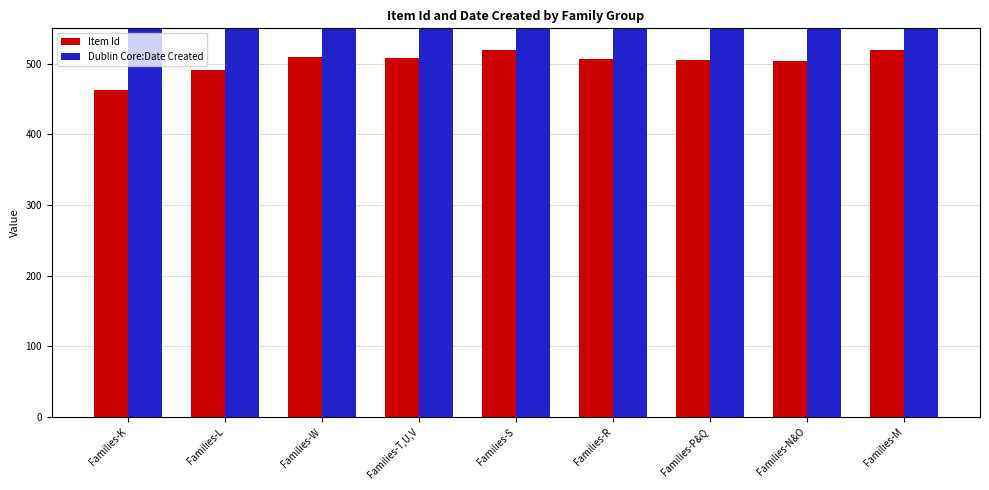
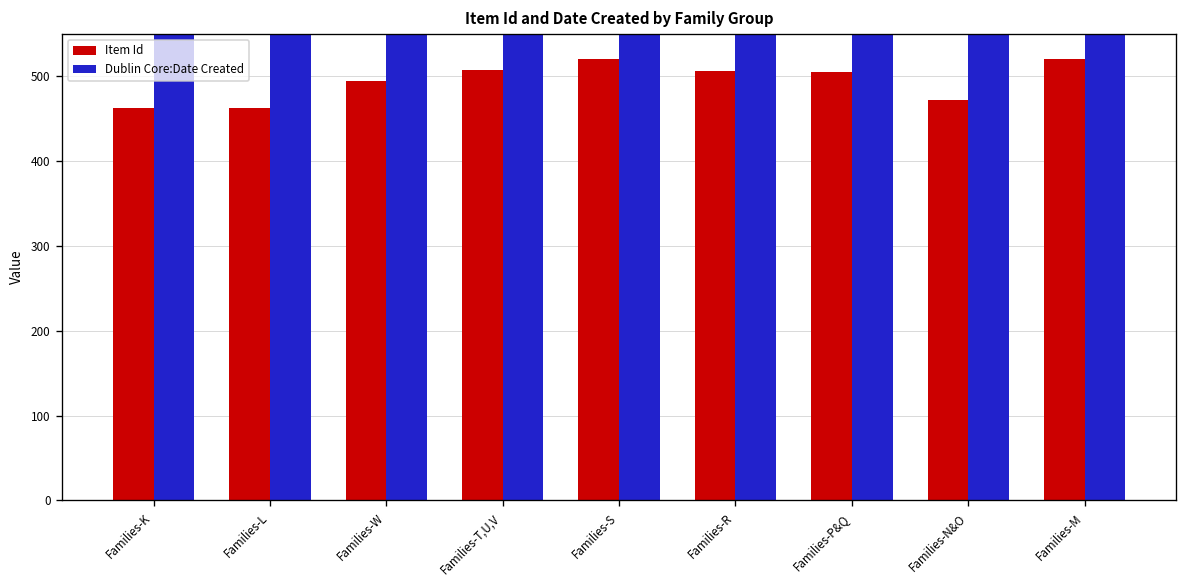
  {
    "Item Id": {
      "Families-K": 460,
-     "Families-L": 490,
-     "Families-W": 510,
+     "Families-L": 460,
+     "Families-W": 490,
      "Families-T,U,V": 510,
      "Families-S": 520,
      "Families-R": 510,
      "Families-P&Q": 510,
-     "Families-N&O": 500,
+     "Families-N&O": 470,
      "Families-M": 520
    }
  }
